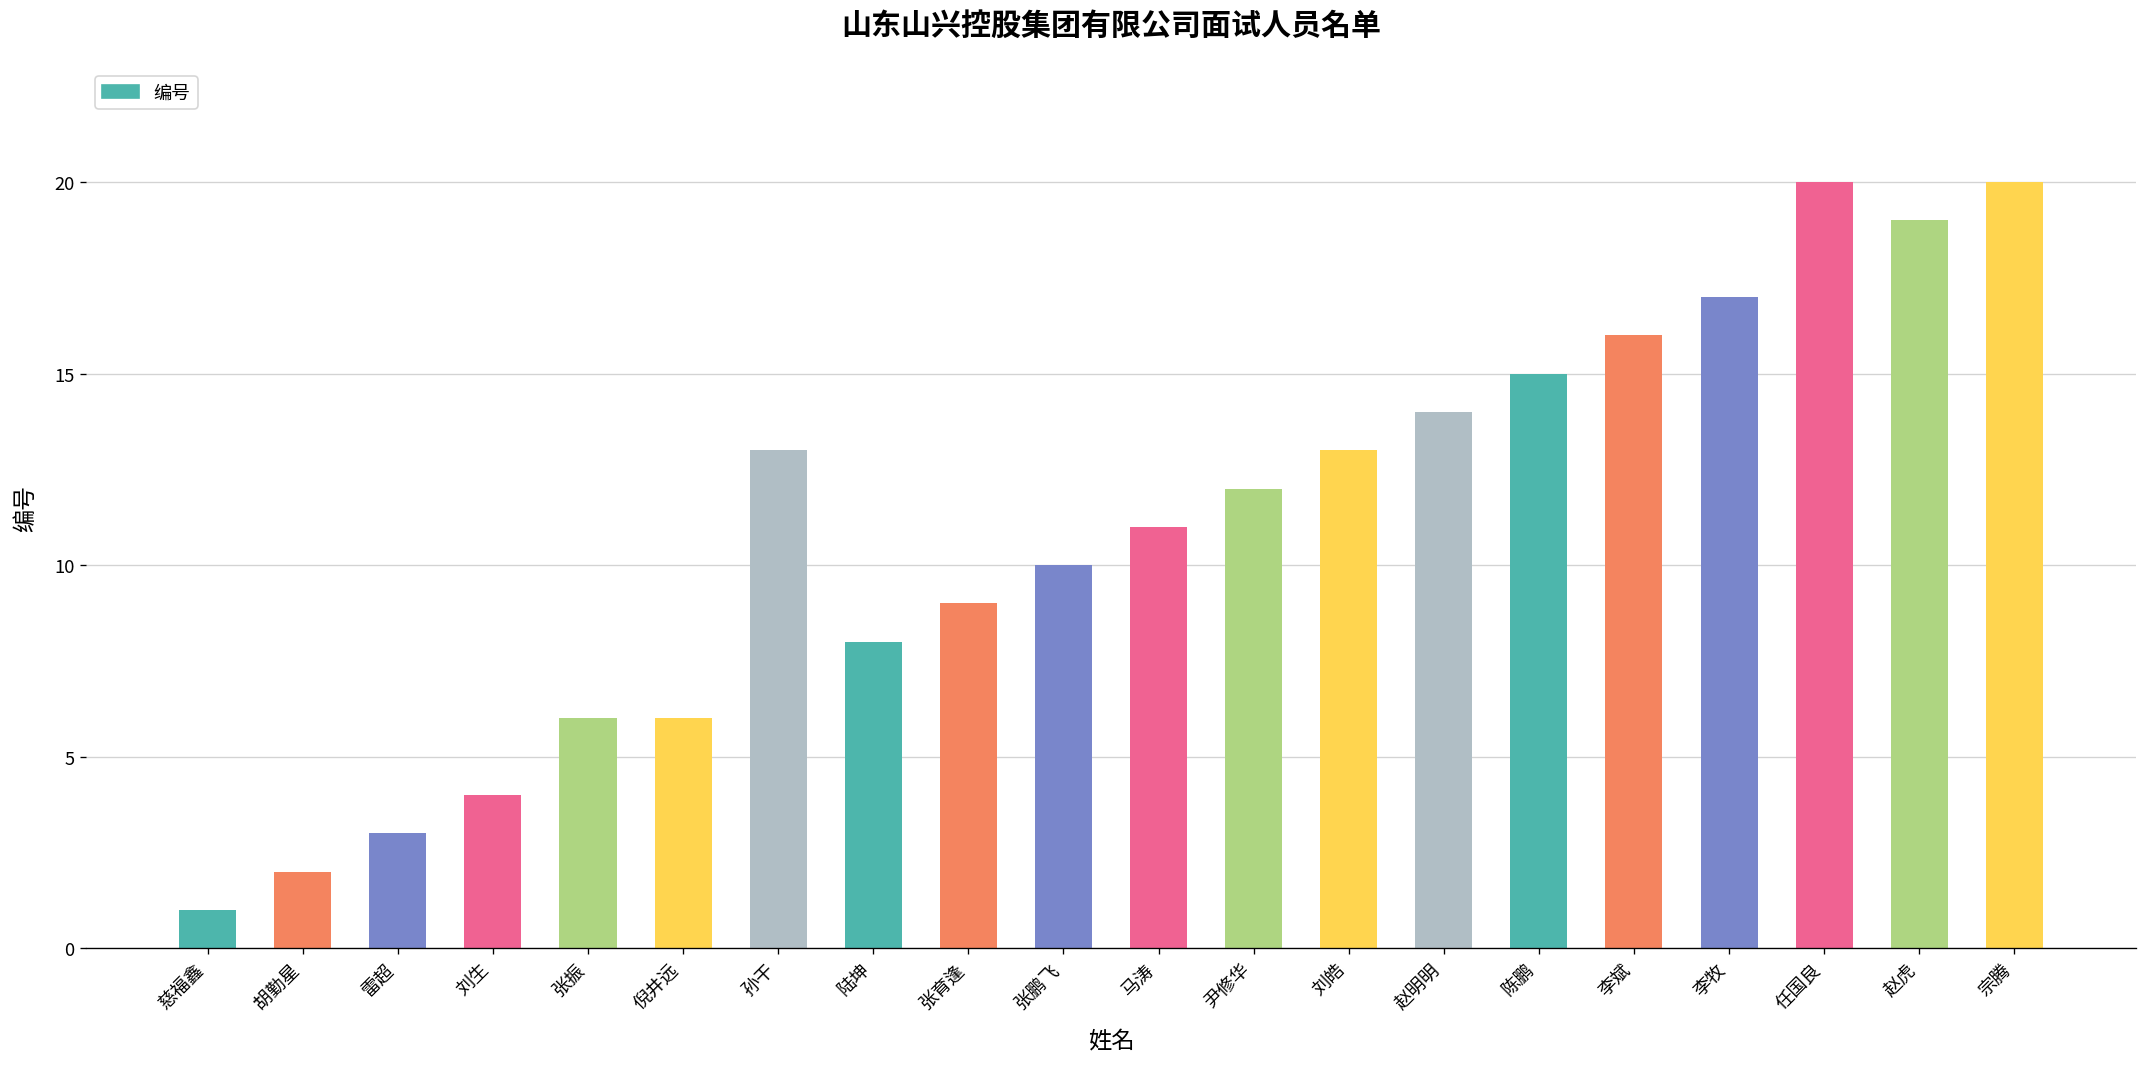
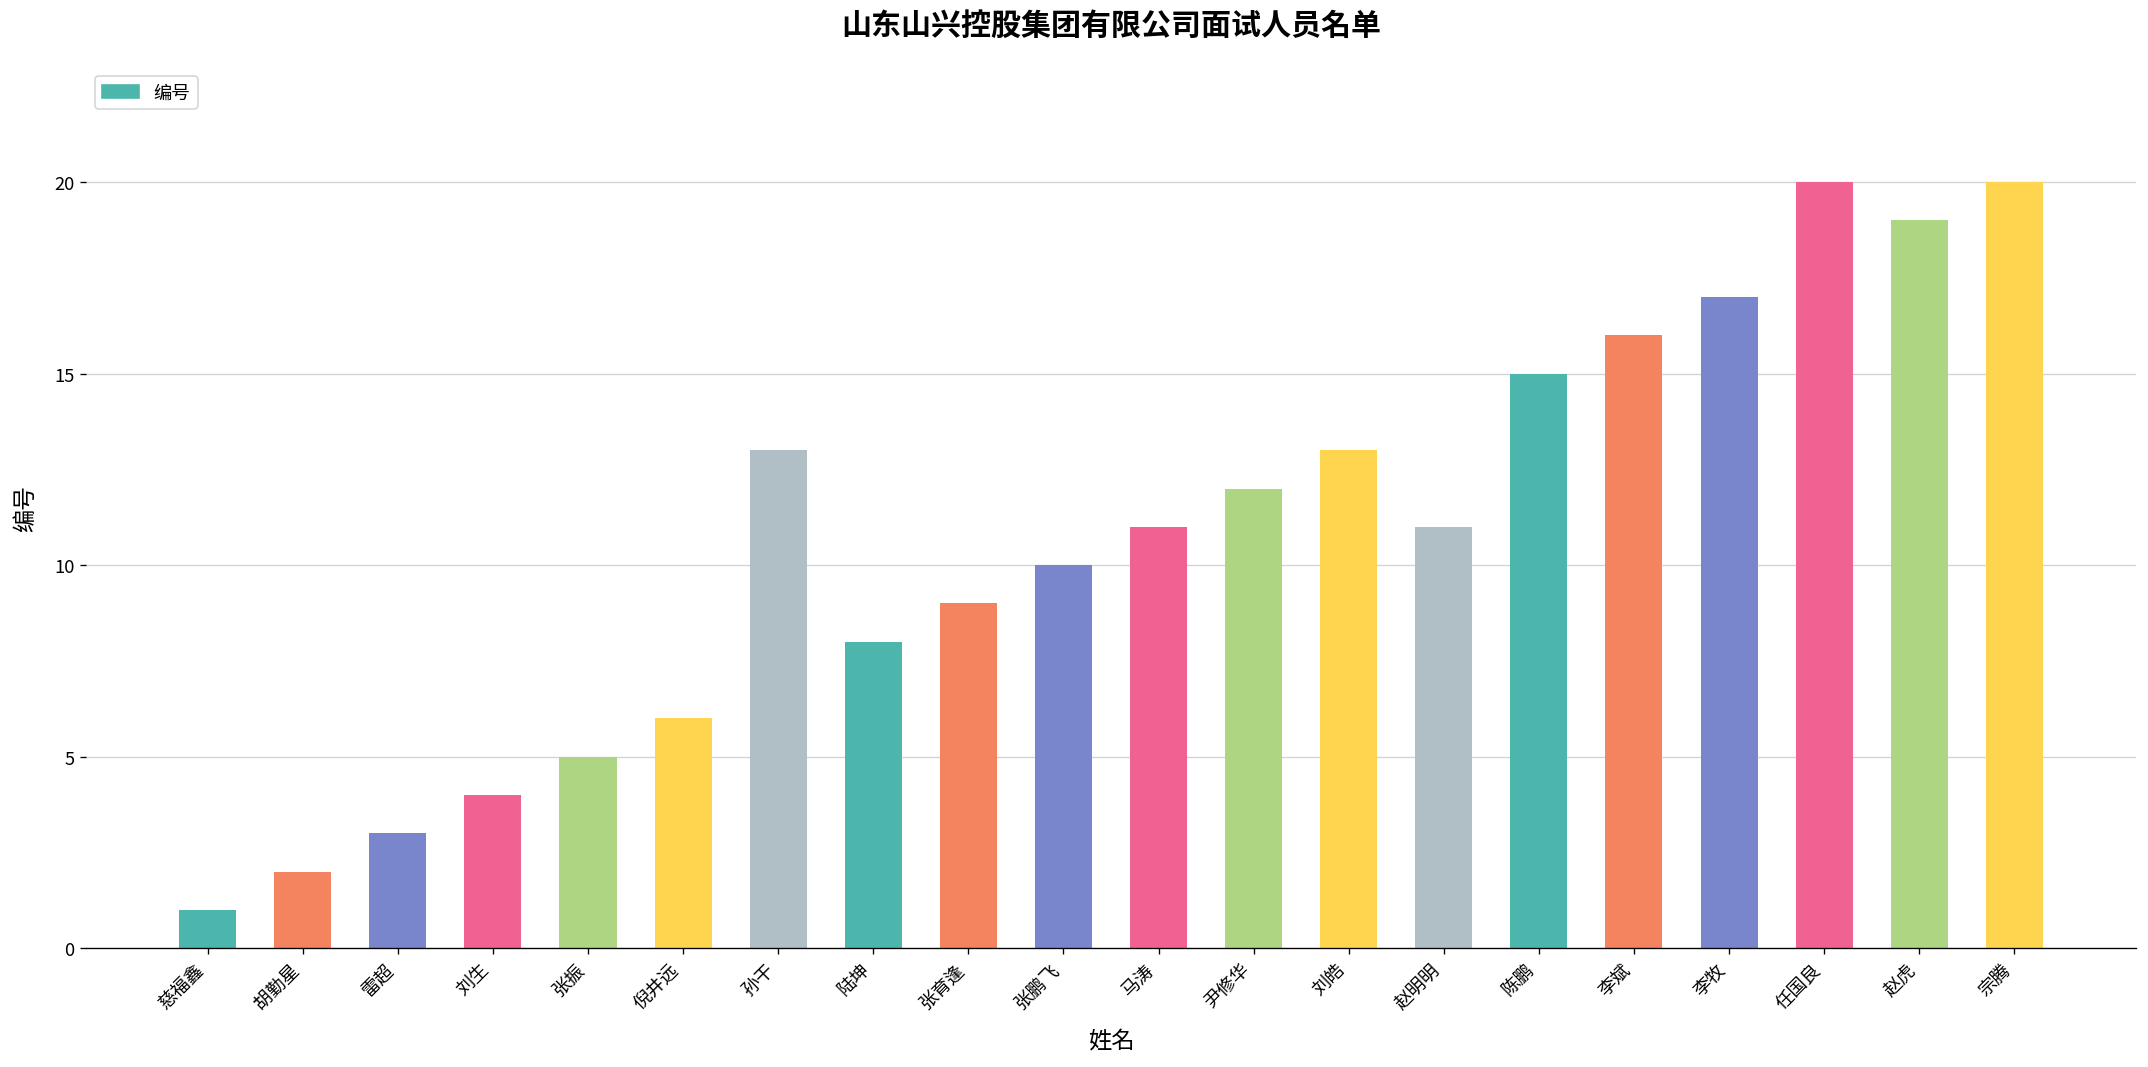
  {
    "慈福鑫": 1,
    "胡勤星": 2,
    "雷超": 3,
    "刘生": 4,
-   "张振": 6,
+   "张振": 5,
    "倪井远": 6,
    "孙干": 13,
    "陆坤": 8,
    "张育逢": 9,
    "张鹏飞": 10,
    "马涛": 11,
    "尹修华": 12,
    "刘皓": 13,
-   "赵明明": 14,
+   "赵明明": 11,
    "陈鹏": 15,
    "李斌": 16,
    "李牧": 17,
    "任国良": 20,
    "赵虎": 19,
    "宗腾": 20
  }
